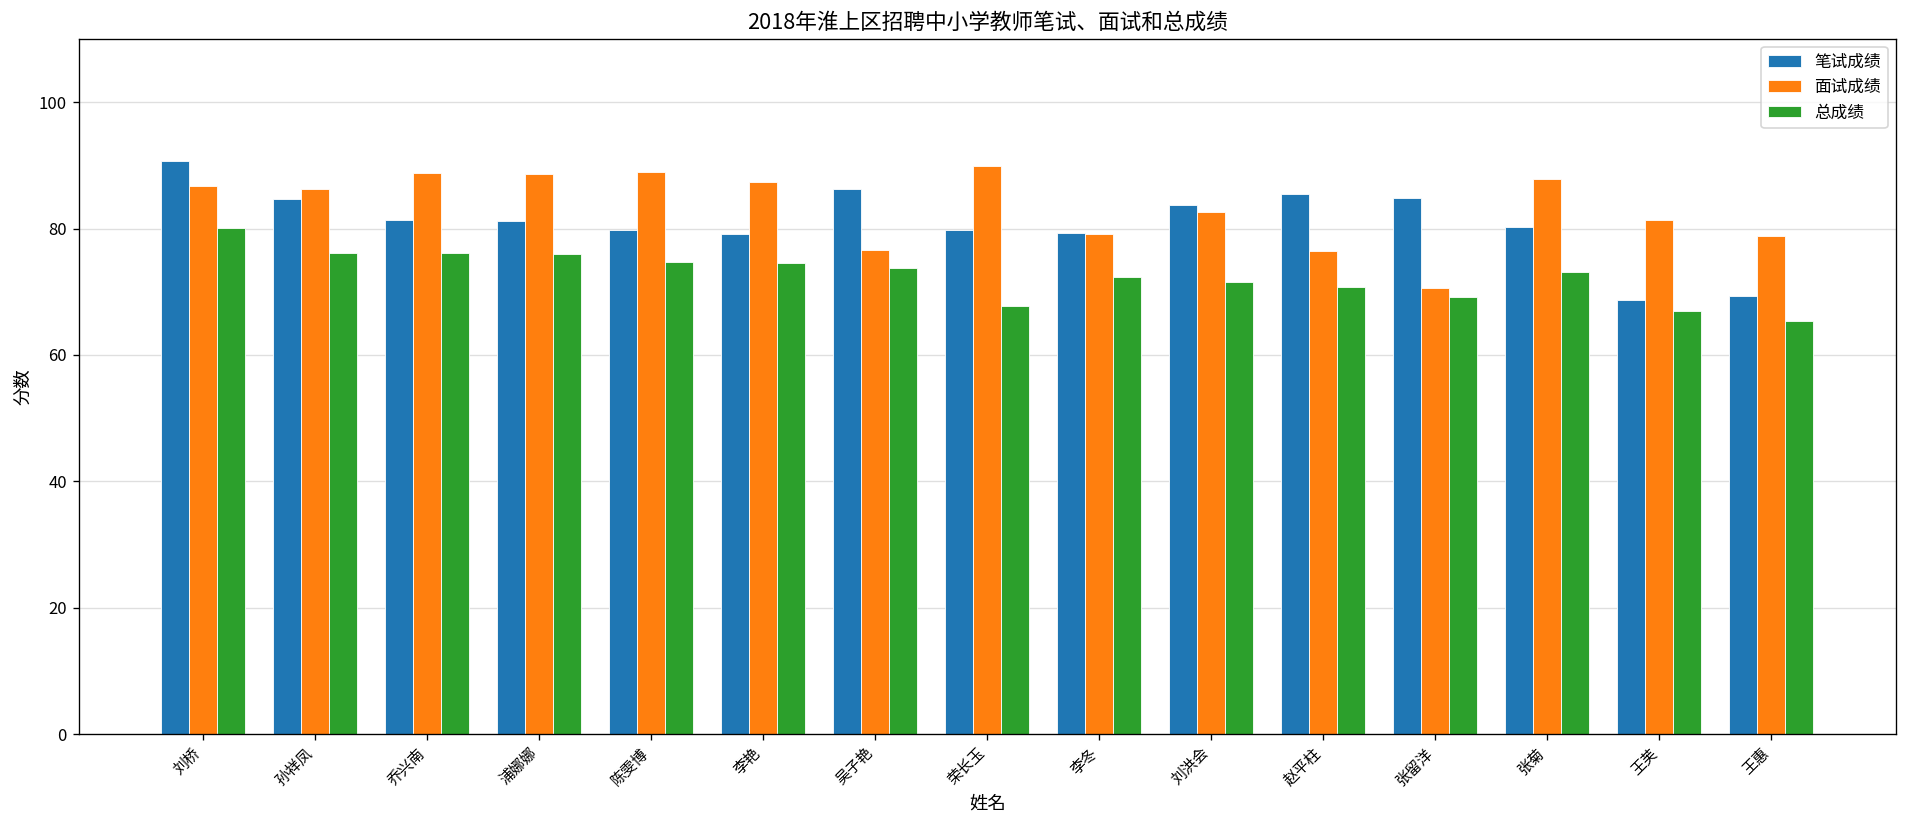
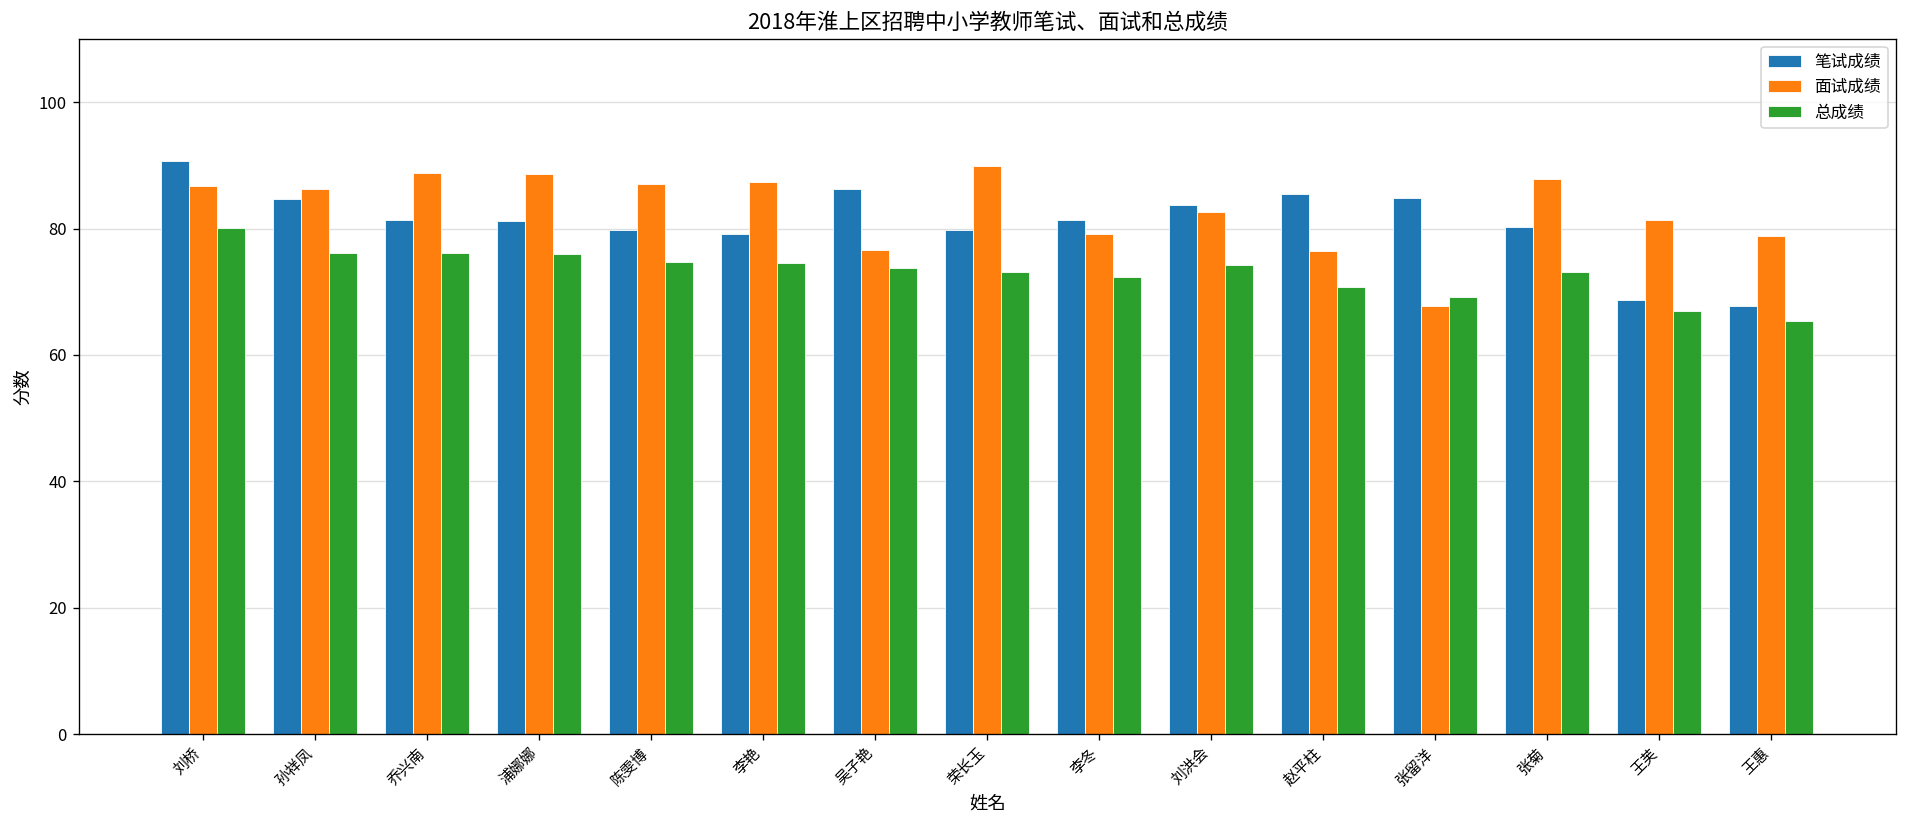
  {
    "笔试成绩": {
      "刘桥": 91,
      "孙祥凤": 85,
      "乔兴南": 81,
      "浦娜娜": 81,
      "陈雯博": 80,
      "李艳": 79,
      "吴子艳": 86,
      "荣长玉": 80,
-     "李冬": 79,
+     "李冬": 81,
      "刘洪会": 84,
      "赵平柱": 86,
      "张留洋": 85,
      "张菊": 80,
      "王芙": 69,
-     "王惠": 69
+     "王惠": 68
    },
    "面试成绩": {
      "刘桥": 87,
      "孙祥凤": 86,
      "乔兴南": 89,
      "浦娜娜": 89,
-     "陈雯博": 89,
+     "陈雯博": 87,
      "李艳": 87,
      "吴子艳": 77,
      "荣长玉": 90,
      "李冬": 79,
      "刘洪会": 83,
      "赵平柱": 76,
-     "张留洋": 71,
+     "张留洋": 68,
      "张菊": 88,
      "王芙": 81,
      "王惠": 79
    },
    "总成绩": {
      "刘桥": 80,
      "孙祥凤": 76,
      "乔兴南": 76,
      "浦娜娜": 76,
      "陈雯博": 75,
      "李艳": 75,
      "吴子艳": 74,
-     "荣长玉": 68,
+     "荣长玉": 73,
      "李冬": 72,
-     "刘洪会": 72,
+     "刘洪会": 74,
      "赵平柱": 71,
      "张留洋": 69,
      "张菊": 73,
      "王芙": 67,
      "王惠": 65
    }
  }
